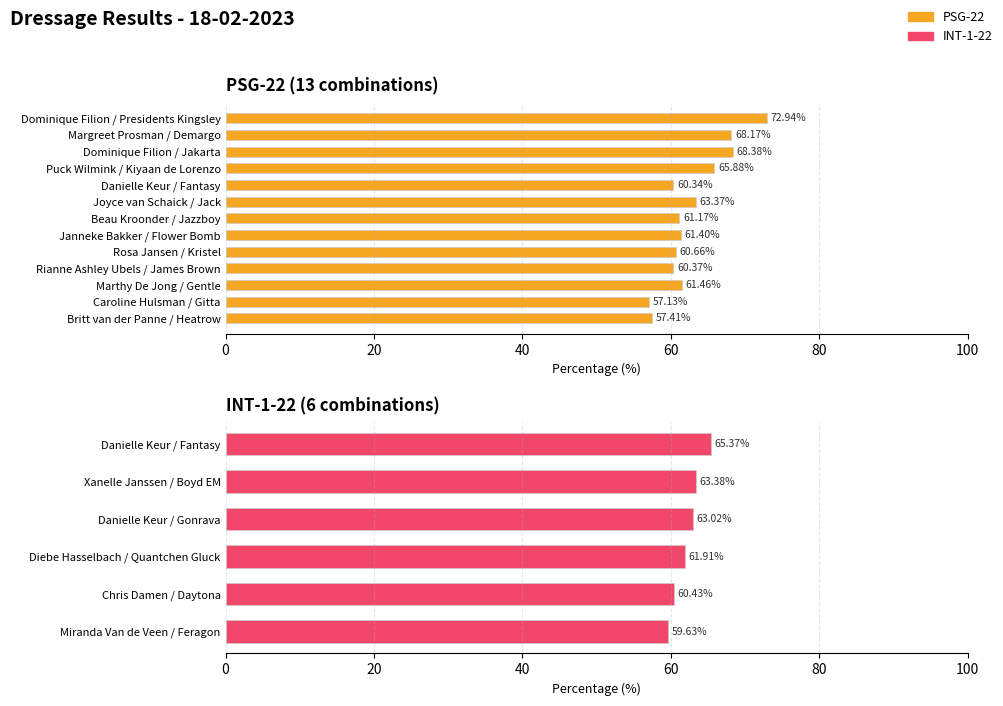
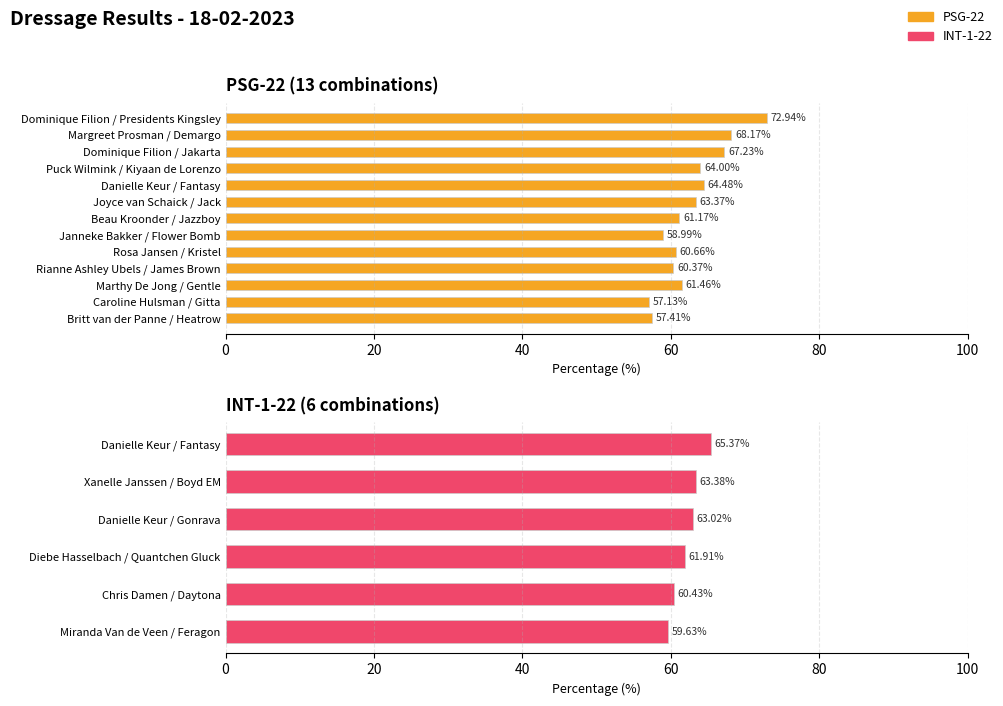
  {
    "PSG-22 (13 combinations)": {
      "Dominique Filion / Presidents Kingsley": "72.94%",
      "Margreet Prosman / Demargo": "68.17%",
-     "Dominique Filion / Jakarta": "68.38%",
-     "Puck Wilmink / Kiyaan de Lorenzo": "65.88%",
-     "Danielle Keur / Fantasy": "60.34%",
+     "Dominique Filion / Jakarta": "67.23%",
+     "Puck Wilmink / Kiyaan de Lorenzo": "64.00%",
+     "Danielle Keur / Fantasy": "64.48%",
      "Joyce van Schaick / Jack": "63.37%",
      "Beau Kroonder / Jazzboy": "61.17%",
-     "Janneke Bakker / Flower Bomb": "61.40%",
+     "Janneke Bakker / Flower Bomb": "58.99%",
      "Rosa Jansen / Kristel": "60.66%",
      "Rianne Ashley Ubels / James Brown": "60.37%",
      "Marthy De Jong / Gentle": "61.46%",
      "Caroline Hulsman / Gitta": "57.13%",
      "Britt van der Panne / Heatrow": "57.41%"
    },
    "INT-1-22 (6 combinations)": {
      "Danielle Keur / Fantasy": "65.37%",
      "Xanelle Janssen / Boyd EM": "63.38%",
      "Danielle Keur / Gonrava": "63.02%",
      "Diebe Hasselbach / Quantchen Gluck": "61.91%",
      "Chris Damen / Daytona": "60.43%",
      "Miranda Van de Veen / Feragon": "59.63%"
    }
  }
